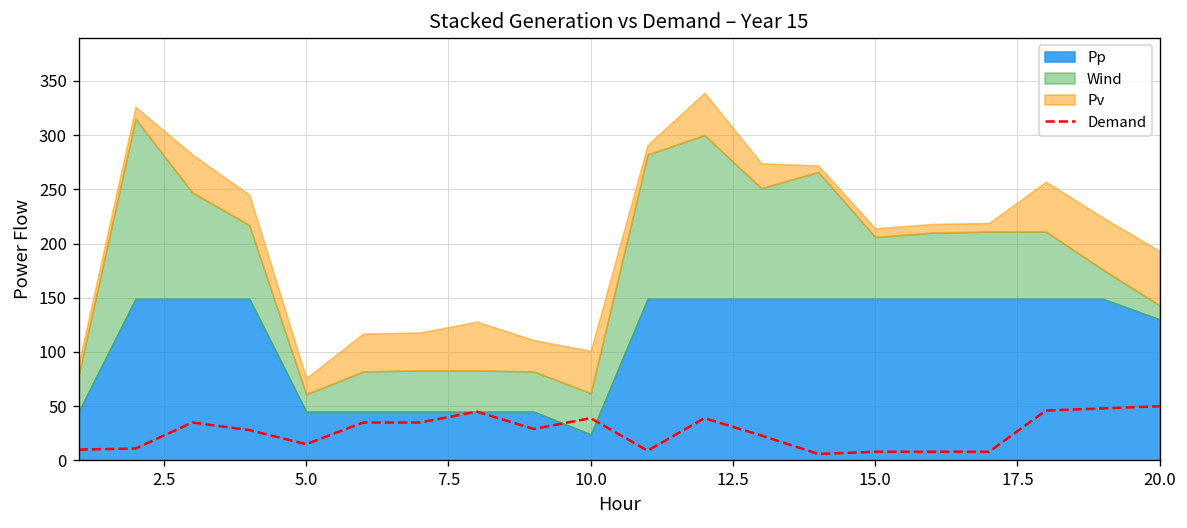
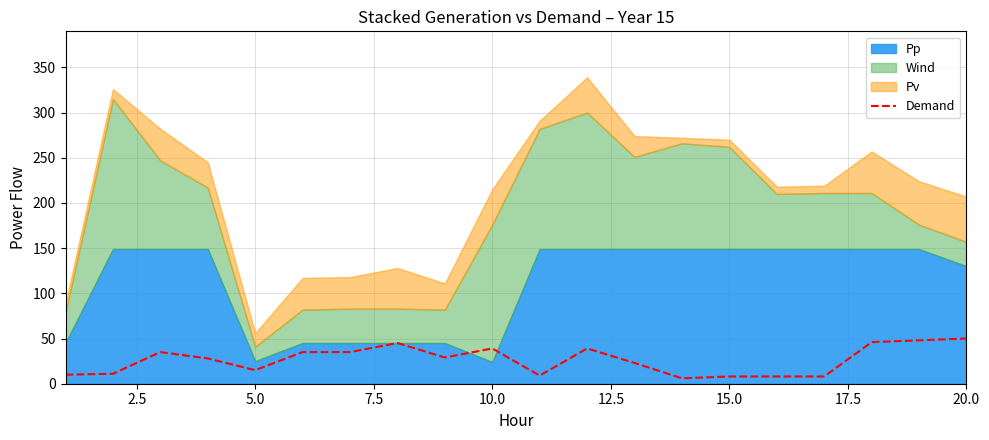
  {
    "Pp": {
-     "5.0": 50,
+     "5.0": 30,
      "10.0": 20,
      "15.0": 150,
      "20.0": 130
    },
    "Demand": {
      "5.0": 20,
      "10.0": 40,
      "15.0": 10,
      "20.0": 50
    },
    "Wind": {
      "5.0": 20,
-     "10.0": 40,
-     "15.0": 60,
-     "20.0": 10
+     "10.0": 150,
+     "15.0": 110,
+     "20.0": 30
    },
    "Pv": {
      "5.0": 20,
      "10.0": 40,
      "15.0": 10,
      "20.0": 50
    }
  }
